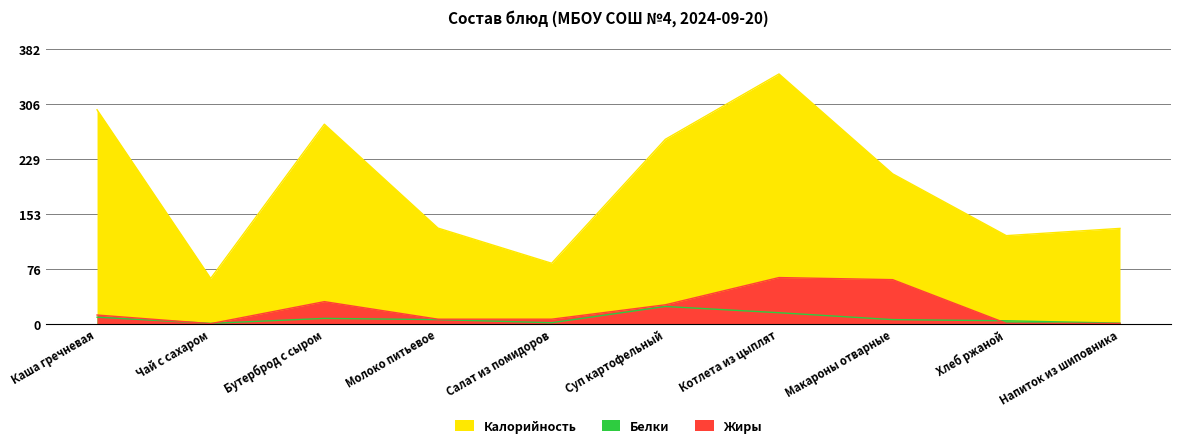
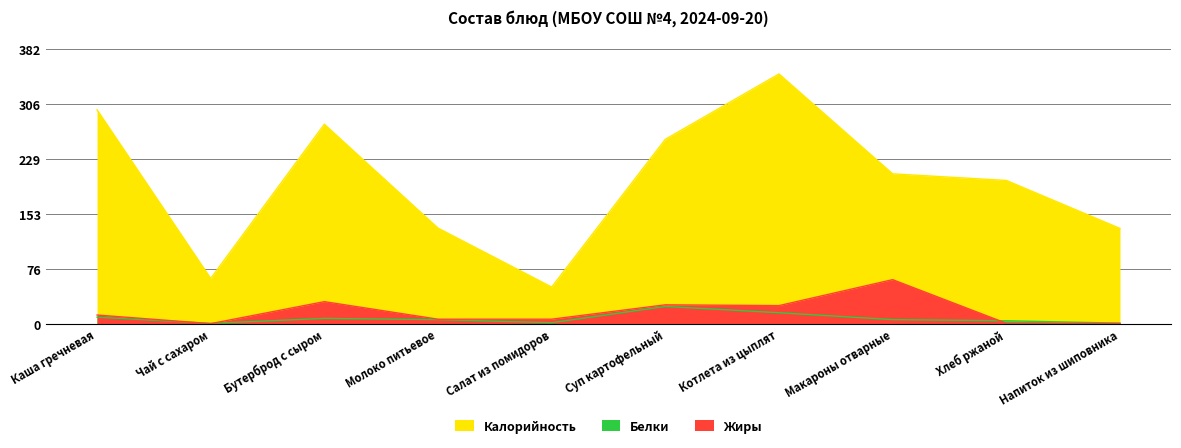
  {
    "Калорийность": {
      "Каша гречневая": 300,
      "Чай с сахаром": 60,
      "Бутерброд с сыром": 280,
      "Молоко питьевое": 130,
-     "Салат из помидоров": 80,
+     "Салат из помидоров": 50,
      "Суп картофельный": 260,
      "Котлета из цыплят": 350,
      "Макароны отварные": 210,
-     "Хлеб ржаной": 120,
+     "Хлеб ржаной": 200,
      "Напиток из шиповника": 130
    },
    "Белки": {
      "Бутерброд с сыром": 10,
      "Салат из помидоров": 0,
      "Котлета из цыплят": 20,
      "Макароны отварные": 10
    },
    "Жиры": {
      "Бутерброд с сыром": 30,
      "Салат из помидоров": 10,
-     "Котлета из цыплят": 60,
+     "Котлета из цыплят": 30,
      "Макароны отварные": 60
    }
  }
